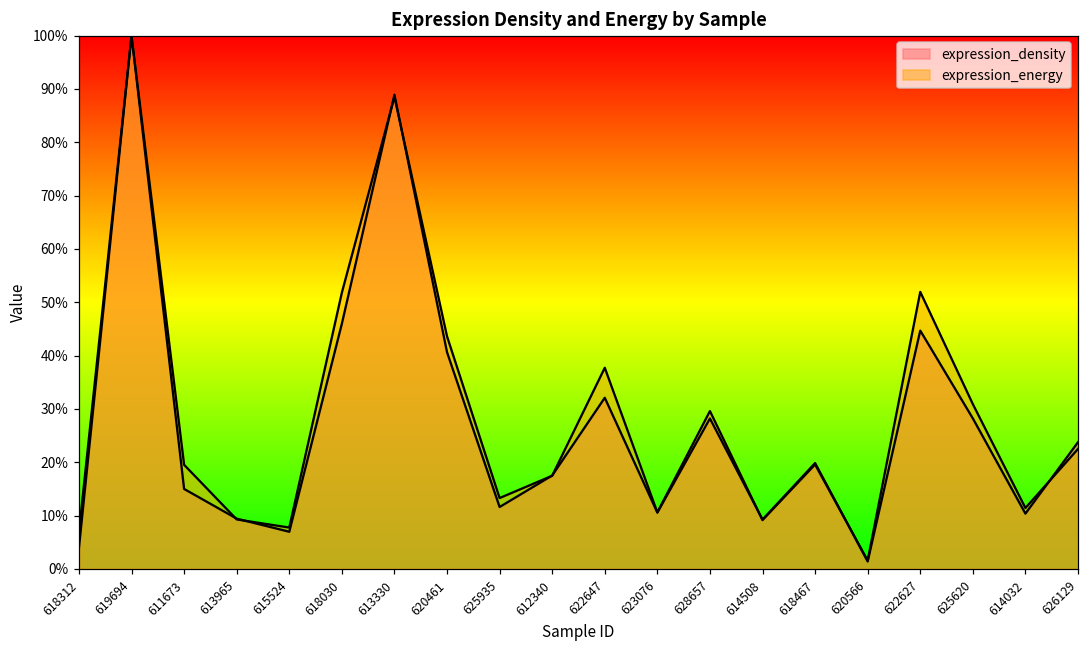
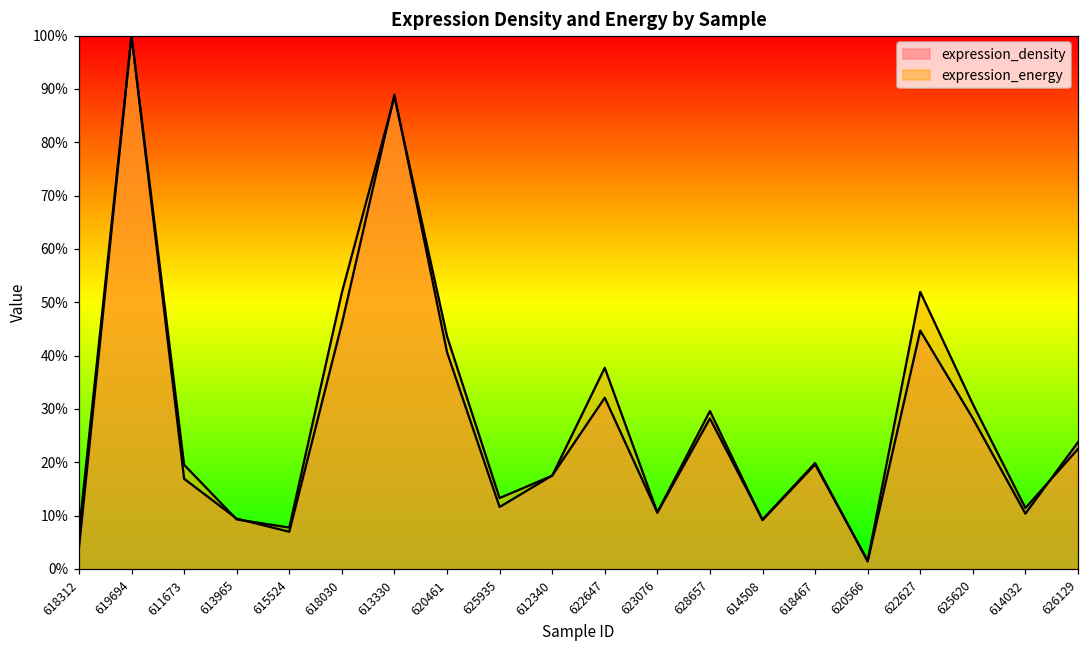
  {
    "expression_density": {
      "618312": "4%",
-     "611673": "15%",
+     "611673": "17%",
      "615524": "7%",
      "618030": "46%",
      "620461": "41%",
      "625935": "12%",
      "622647": "32%",
      "628657": "28%",
      "622627": "45%",
      "625620": "28%",
      "614032": "10%",
      "626129": "24%"
    },
    "expression_energy": {
      "618312": "7%",
      "611673": "20%",
      "615524": "8%",
      "618030": "52%",
      "620461": "44%",
      "625935": "13%",
      "622647": "38%",
      "628657": "30%",
      "622627": "52%",
      "625620": "31%",
      "614032": "11%",
      "626129": "22%"
    }
  }
